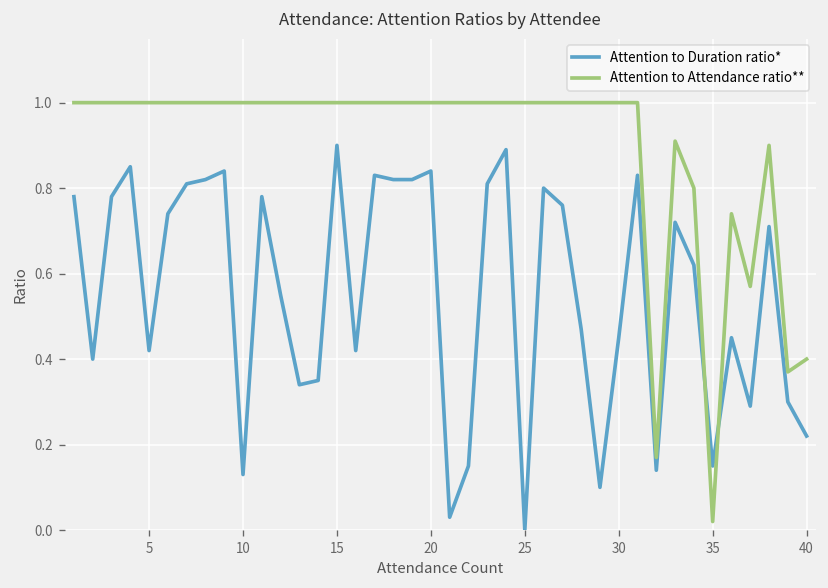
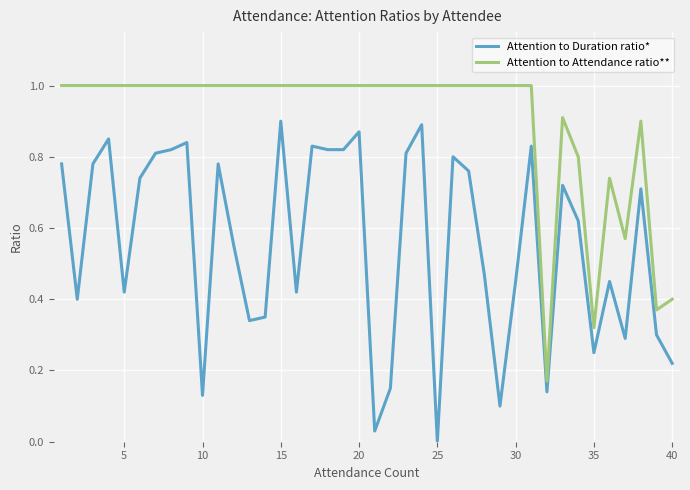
  {
    "Attention to Duration ratio*": {
      "5": 0.42,
      "10": 0.13,
      "15": 0.90,
-     "20": 0.84,
+     "20": 0.87,
      "25": 0.00,
      "30": 0.45,
-     "35": 0.15,
+     "35": 0.25,
      "40": 0.22
    },
    "Attention to Attendance ratio**": {
      "5": 1.00,
      "10": 1.00,
      "15": 1.00,
      "20": 1.00,
      "25": 1.00,
      "30": 1.00,
-     "35": 0.02,
+     "35": 0.32,
      "40": 0.40
    }
  }
